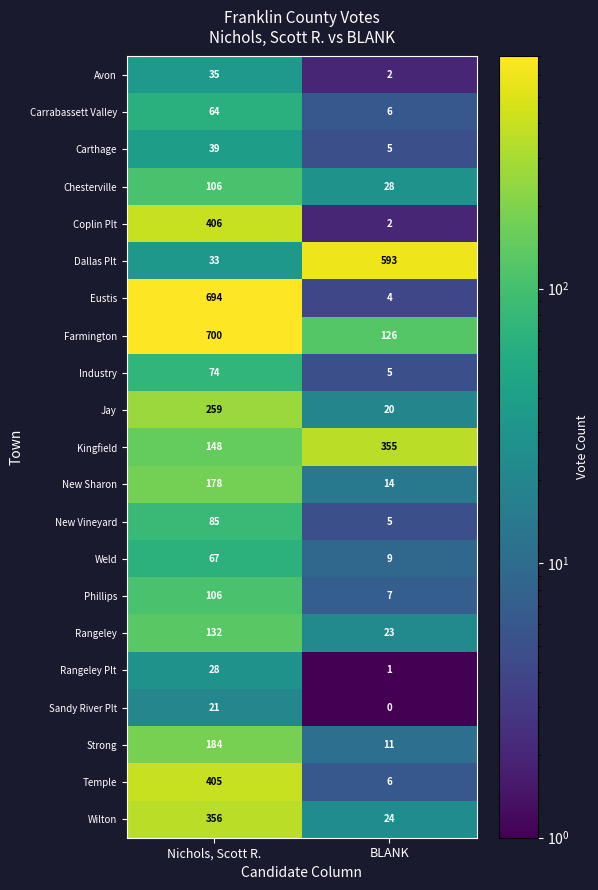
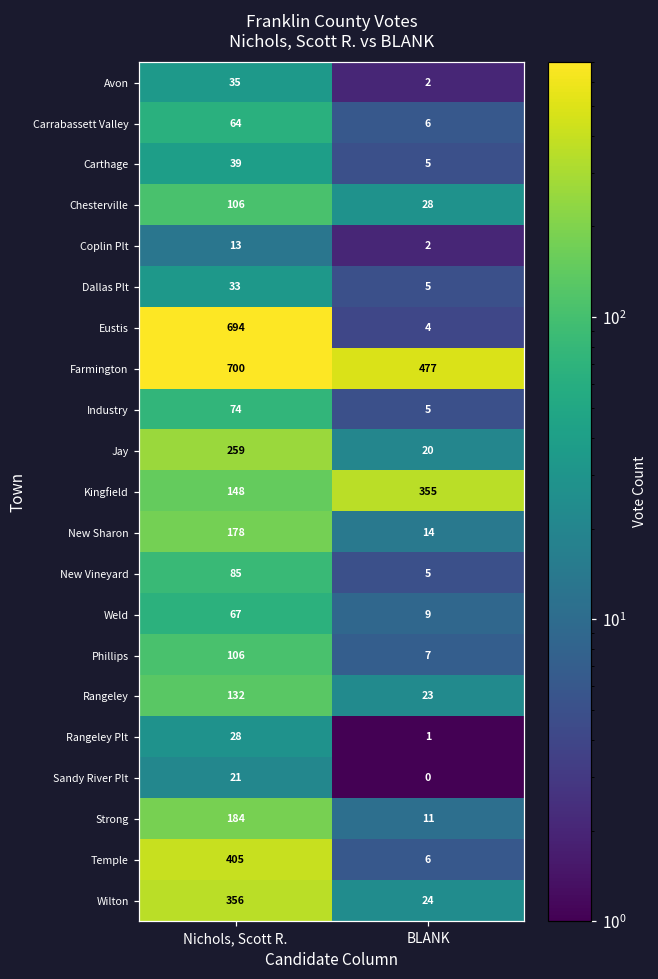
  {
    "Avon": {
      "Nichols, Scott R.": 35,
      "BLANK": 2
    },
    "Carrabassett Valley": {
      "Nichols, Scott R.": 64,
      "BLANK": 6
    },
    "Carthage": {
      "Nichols, Scott R.": 39,
      "BLANK": 5
    },
    "Chesterville": {
      "Nichols, Scott R.": 106,
      "BLANK": 28
    },
    "Coplin Plt": {
-     "Nichols, Scott R.": 406,
+     "Nichols, Scott R.": 13,
      "BLANK": 2
    },
    "Dallas Plt": {
      "Nichols, Scott R.": 33,
-     "BLANK": 593
+     "BLANK": 5
    },
    "Eustis": {
      "Nichols, Scott R.": 694,
      "BLANK": 4
    },
    "Farmington": {
      "Nichols, Scott R.": 700,
-     "BLANK": 126
+     "BLANK": 477
    },
    "Industry": {
      "Nichols, Scott R.": 74,
      "BLANK": 5
    },
    "Jay": {
      "Nichols, Scott R.": 259,
      "BLANK": 20
    },
    "Kingfield": {
      "Nichols, Scott R.": 148,
      "BLANK": 355
    },
    "New Sharon": {
      "Nichols, Scott R.": 178,
      "BLANK": 14
    },
    "New Vineyard": {
      "Nichols, Scott R.": 85,
      "BLANK": 5
    },
    "Weld": {
      "Nichols, Scott R.": 67,
      "BLANK": 9
    },
    "Phillips": {
      "Nichols, Scott R.": 106,
      "BLANK": 7
    },
    "Rangeley": {
      "Nichols, Scott R.": 132,
      "BLANK": 23
    },
    "Rangeley Plt": {
      "Nichols, Scott R.": 28,
      "BLANK": 1
    },
    "Sandy River Plt": {
      "Nichols, Scott R.": 21,
      "BLANK": 0
    },
    "Strong": {
      "Nichols, Scott R.": 184,
      "BLANK": 11
    },
    "Temple": {
      "Nichols, Scott R.": 405,
      "BLANK": 6
    },
    "Wilton": {
      "Nichols, Scott R.": 356,
      "BLANK": 24
    }
  }
